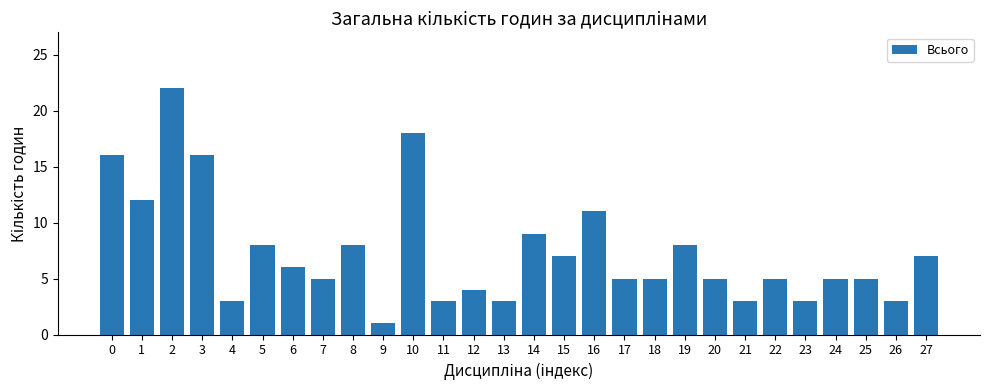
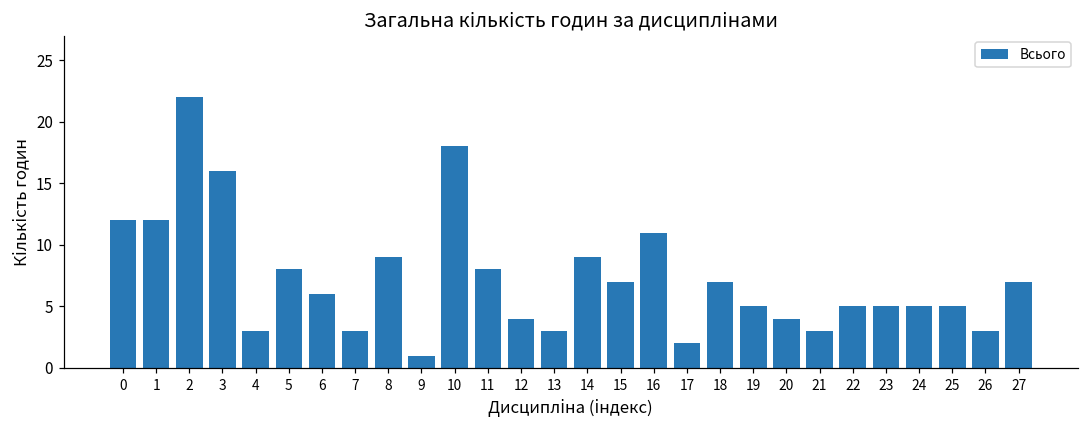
  {
-   "0": 16,
+   "0": 12,
    "1": 12,
    "2": 22,
    "3": 16,
    "4": 3,
    "5": 8,
    "6": 6,
-   "7": 5,
-   "8": 8,
+   "7": 3,
+   "8": 9,
    "9": 1,
    "10": 18,
-   "11": 3,
+   "11": 8,
    "12": 4,
    "13": 3,
    "14": 9,
    "15": 7,
    "16": 11,
-   "17": 5,
-   "18": 5,
-   "19": 8,
-   "20": 5,
+   "17": 2,
+   "18": 7,
+   "19": 5,
+   "20": 4,
    "21": 3,
    "22": 5,
-   "23": 3,
+   "23": 5,
    "24": 5,
    "25": 5,
    "26": 3,
    "27": 7
  }
